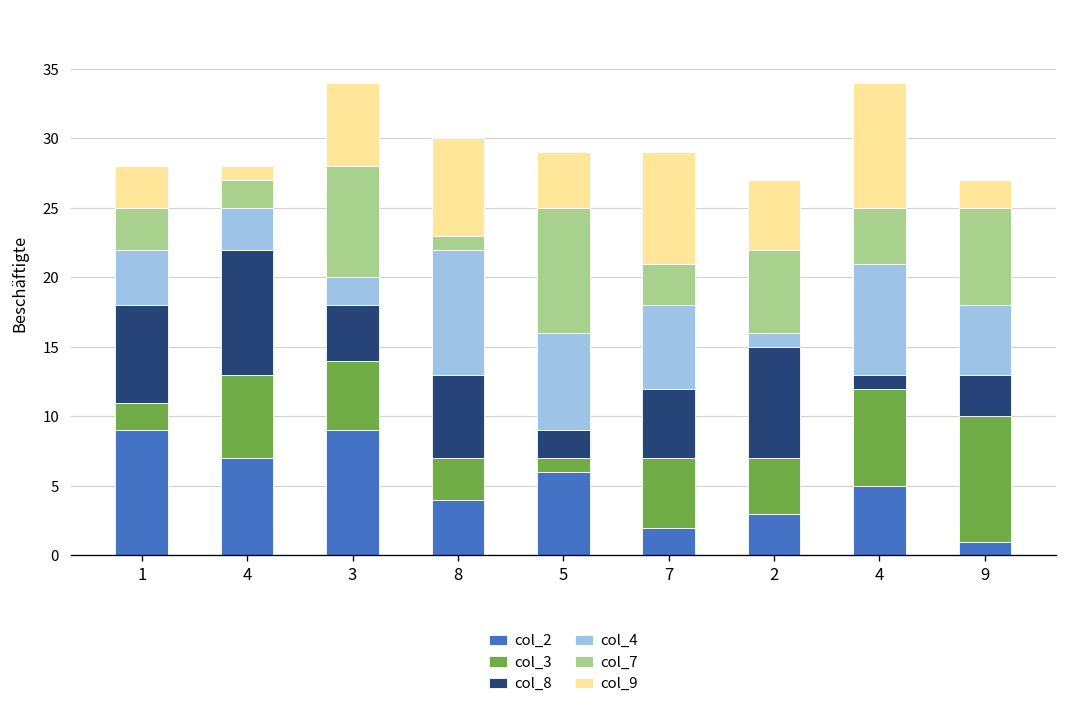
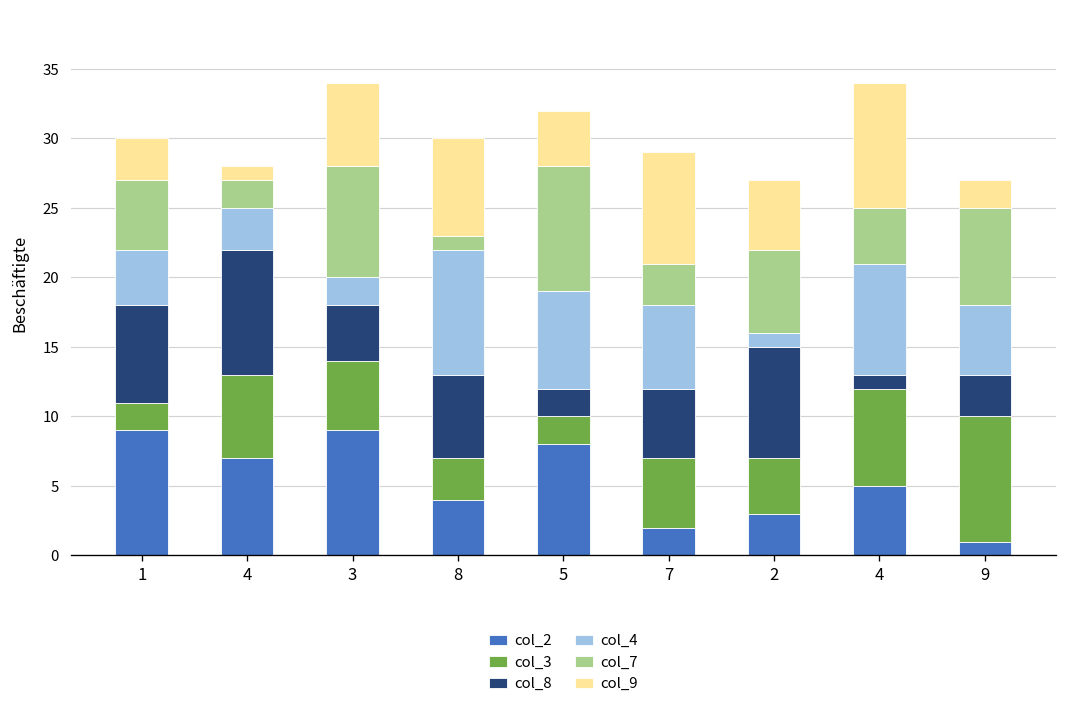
  {
    "col_2": {
      "1": 9,
      "3": 9,
      "8": 4,
-     "5": 6,
+     "5": 8,
      "7": 2,
      "2": 3,
      "9": 1
    },
    "col_3": {
      "1": 2,
      "3": 5,
      "8": 3,
-     "5": 1,
+     "5": 2,
      "7": 5,
      "2": 4,
      "9": 9
    },
    "col_8": {
      "1": 7,
      "3": 4,
      "8": 6,
      "5": 2,
      "7": 5,
      "2": 8,
      "9": 3
    },
    "col_4": {
      "1": 4,
      "3": 2,
      "8": 9,
      "5": 7,
      "7": 6,
      "2": 1,
      "9": 5
    },
    "col_7": {
-     "1": 3,
+     "1": 5,
      "3": 8,
      "8": 1,
      "5": 9,
      "7": 3,
      "2": 6,
      "9": 7
    },
    "col_9": {
      "1": 3,
      "3": 6,
      "8": 7,
      "5": 4,
      "7": 8,
      "2": 5,
      "9": 2
    }
  }
